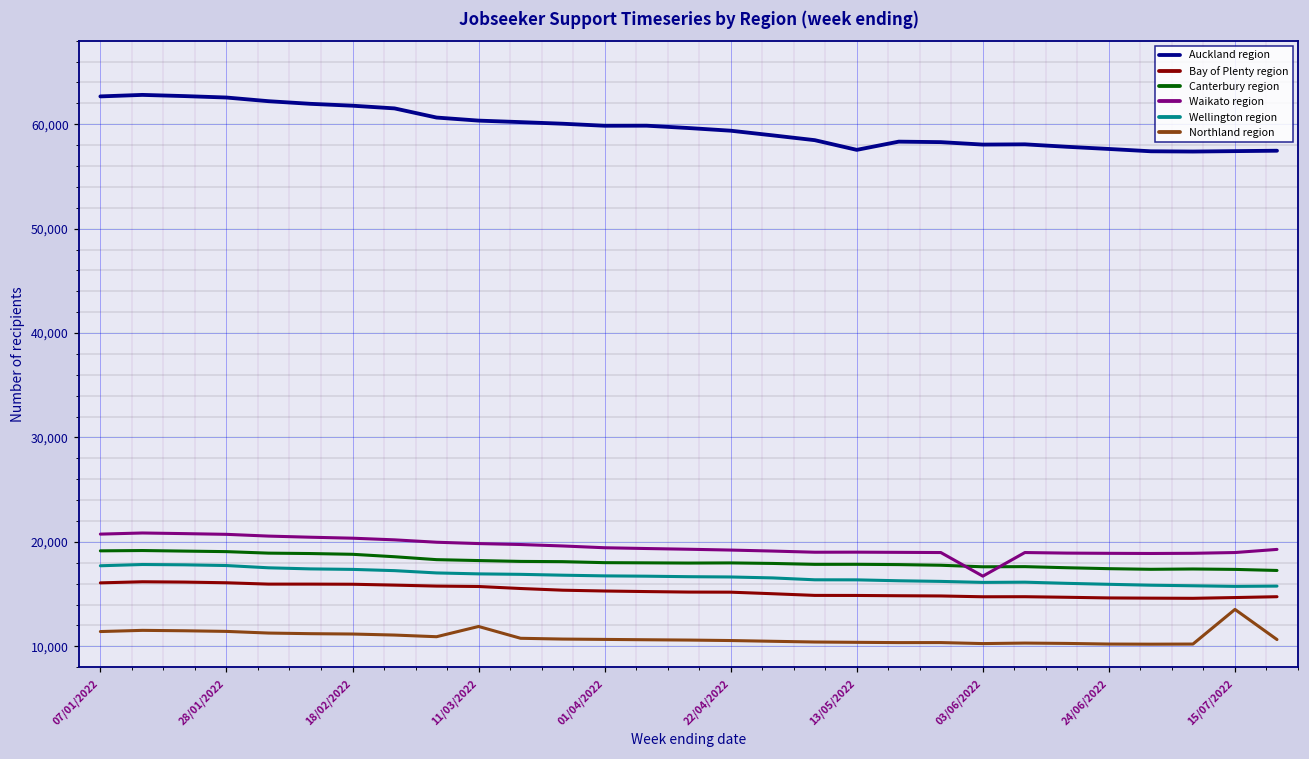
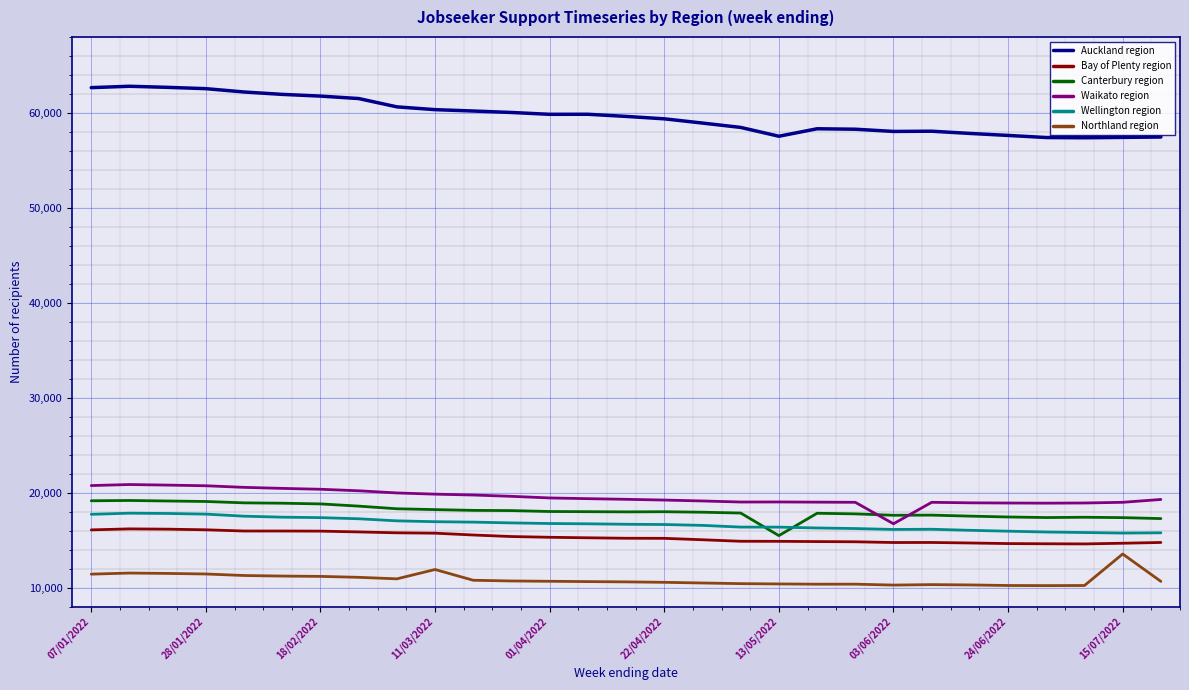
  {
    "Auckland region": {
      "07/01/2022": "63,000",
      "28/01/2022": "63,000",
      "18/02/2022": "62,000",
      "11/03/2022": "60,000",
      "01/04/2022": "60,000",
      "22/04/2022": "59,000",
      "13/05/2022": "58,000",
      "03/06/2022": "58,000",
      "24/06/2022": "58,000",
      "15/07/2022": "57,000"
    },
    "Bay of Plenty region": {
      "07/01/2022": "16,000",
      "28/01/2022": "16,000",
      "18/02/2022": "16,000",
      "11/03/2022": "16,000",
      "01/04/2022": "15,000",
      "22/04/2022": "15,000",
      "13/05/2022": "15,000",
      "03/06/2022": "15,000",
      "24/06/2022": "15,000",
      "15/07/2022": "15,000"
    },
    "Canterbury region": {
      "07/01/2022": "19,000",
      "28/01/2022": "19,000",
      "18/02/2022": "19,000",
      "11/03/2022": "18,000",
      "01/04/2022": "18,000",
      "22/04/2022": "18,000",
-     "13/05/2022": "18,000",
+     "13/05/2022": "15,000",
      "03/06/2022": "18,000",
      "24/06/2022": "17,000",
      "15/07/2022": "17,000"
    },
    "Waikato region": {
      "07/01/2022": "21,000",
      "28/01/2022": "21,000",
      "18/02/2022": "20,000",
      "11/03/2022": "20,000",
      "01/04/2022": "19,000",
      "22/04/2022": "19,000",
      "13/05/2022": "19,000",
      "03/06/2022": "17,000",
      "24/06/2022": "19,000",
      "15/07/2022": "19,000"
    },
    "Wellington region": {
      "07/01/2022": "18,000",
      "28/01/2022": "18,000",
      "18/02/2022": "17,000",
      "11/03/2022": "17,000",
      "01/04/2022": "17,000",
      "22/04/2022": "17,000",
      "13/05/2022": "16,000",
      "03/06/2022": "16,000",
      "24/06/2022": "16,000",
      "15/07/2022": "16,000"
    },
    "Northland region": {
      "07/01/2022": "11,000",
      "28/01/2022": "11,000",
      "18/02/2022": "11,000",
      "11/03/2022": "12,000",
      "01/04/2022": "11,000",
      "22/04/2022": "11,000",
      "13/05/2022": "10,000",
      "03/06/2022": "10,000",
      "24/06/2022": "10,000",
      "15/07/2022": "14,000"
    }
  }
